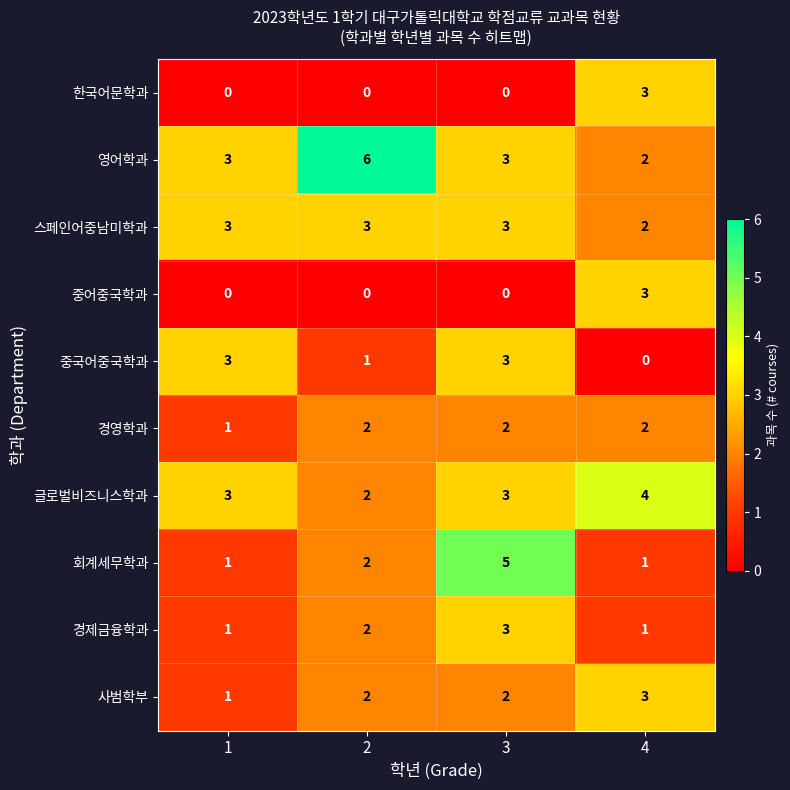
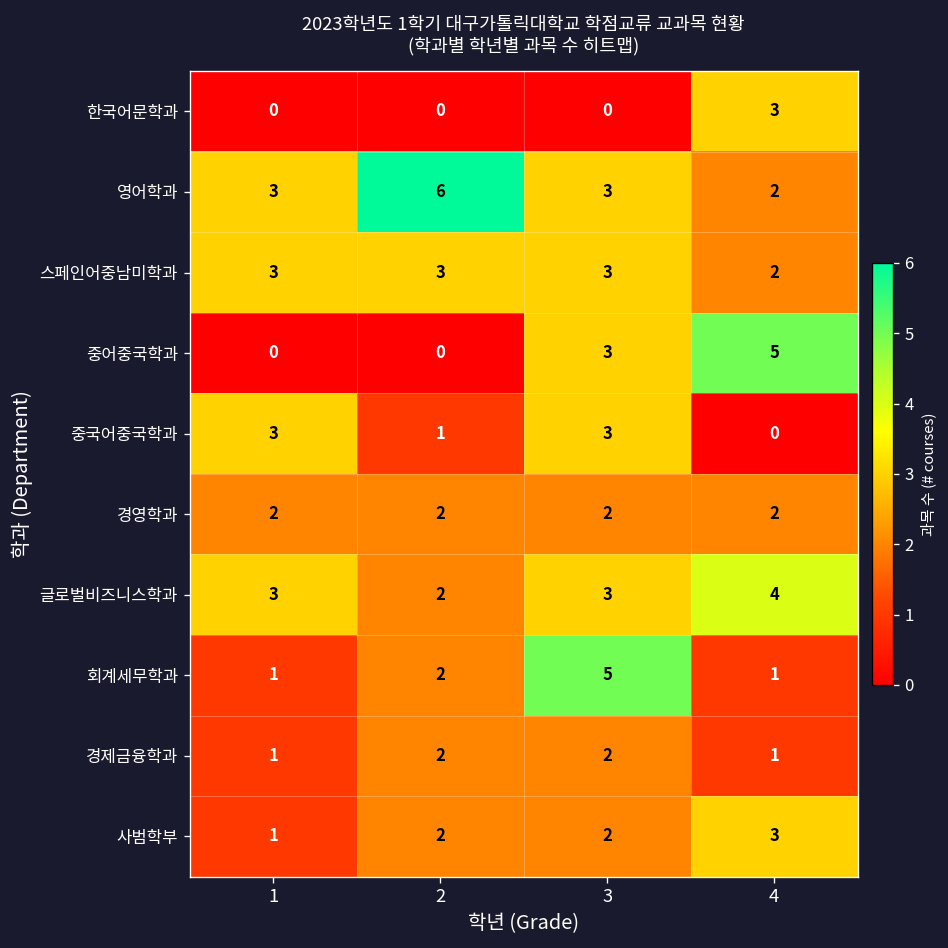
  {
    "한국어문학과": {
      "1": 0,
      "2": 0,
      "3": 0,
      "4": 3
    },
    "영어학과": {
      "1": 3,
      "2": 6,
      "3": 3,
      "4": 2
    },
    "스페인어중남미학과": {
      "1": 3,
      "2": 3,
      "3": 3,
      "4": 2
    },
    "중어중국학과": {
      "1": 0,
      "2": 0,
-     "3": 0,
-     "4": 3
+     "3": 3,
+     "4": 5
    },
    "중국어중국학과": {
      "1": 3,
      "2": 1,
      "3": 3,
      "4": 0
    },
    "경영학과": {
-     "1": 1,
+     "1": 2,
      "2": 2,
      "3": 2,
      "4": 2
    },
    "글로벌비즈니스학과": {
      "1": 3,
      "2": 2,
      "3": 3,
      "4": 4
    },
    "회계세무학과": {
      "1": 1,
      "2": 2,
      "3": 5,
      "4": 1
    },
    "경제금융학과": {
      "1": 1,
      "2": 2,
-     "3": 3,
+     "3": 2,
      "4": 1
    },
    "사범학부": {
      "1": 1,
      "2": 2,
      "3": 2,
      "4": 3
    }
  }
